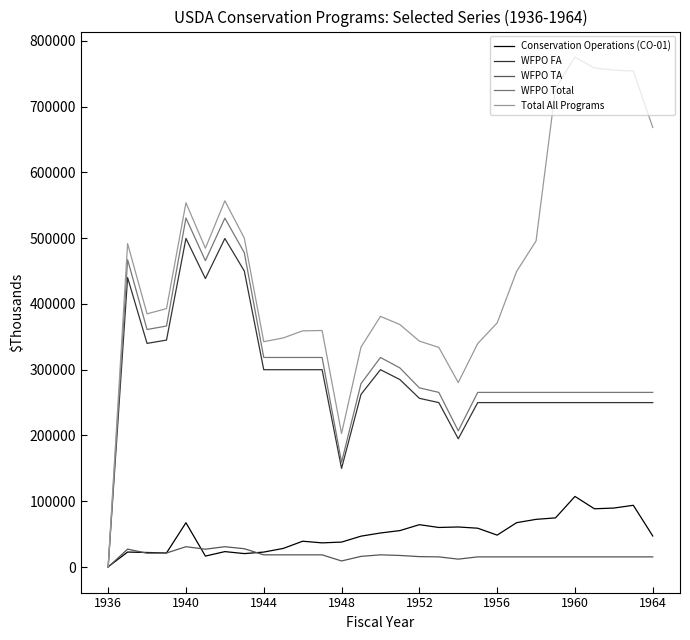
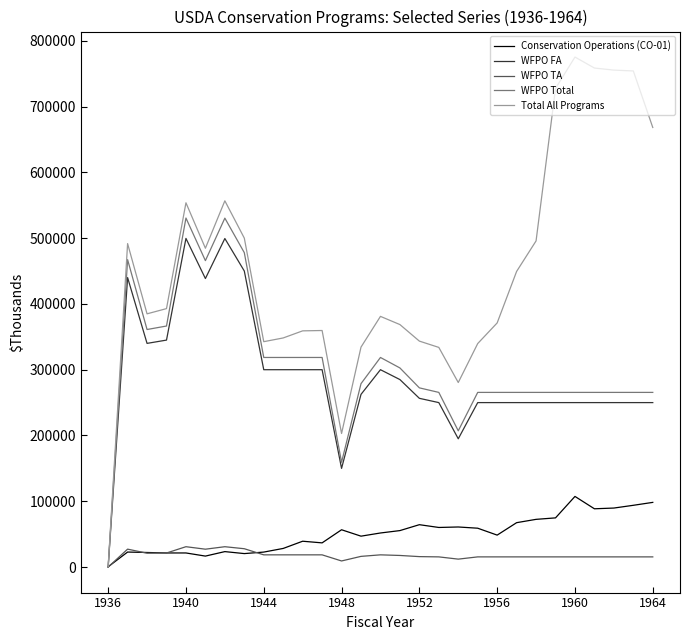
  {
    "Conservation Operations (CO-01)": {
-     "1940": 70000,
+     "1940": 20000,
      "1944": 20000,
-     "1948": 40000,
+     "1948": 60000,
      "1952": 60000,
      "1956": 50000,
      "1960": 110000,
-     "1964": 50000
+     "1964": 100000
    }
  }
